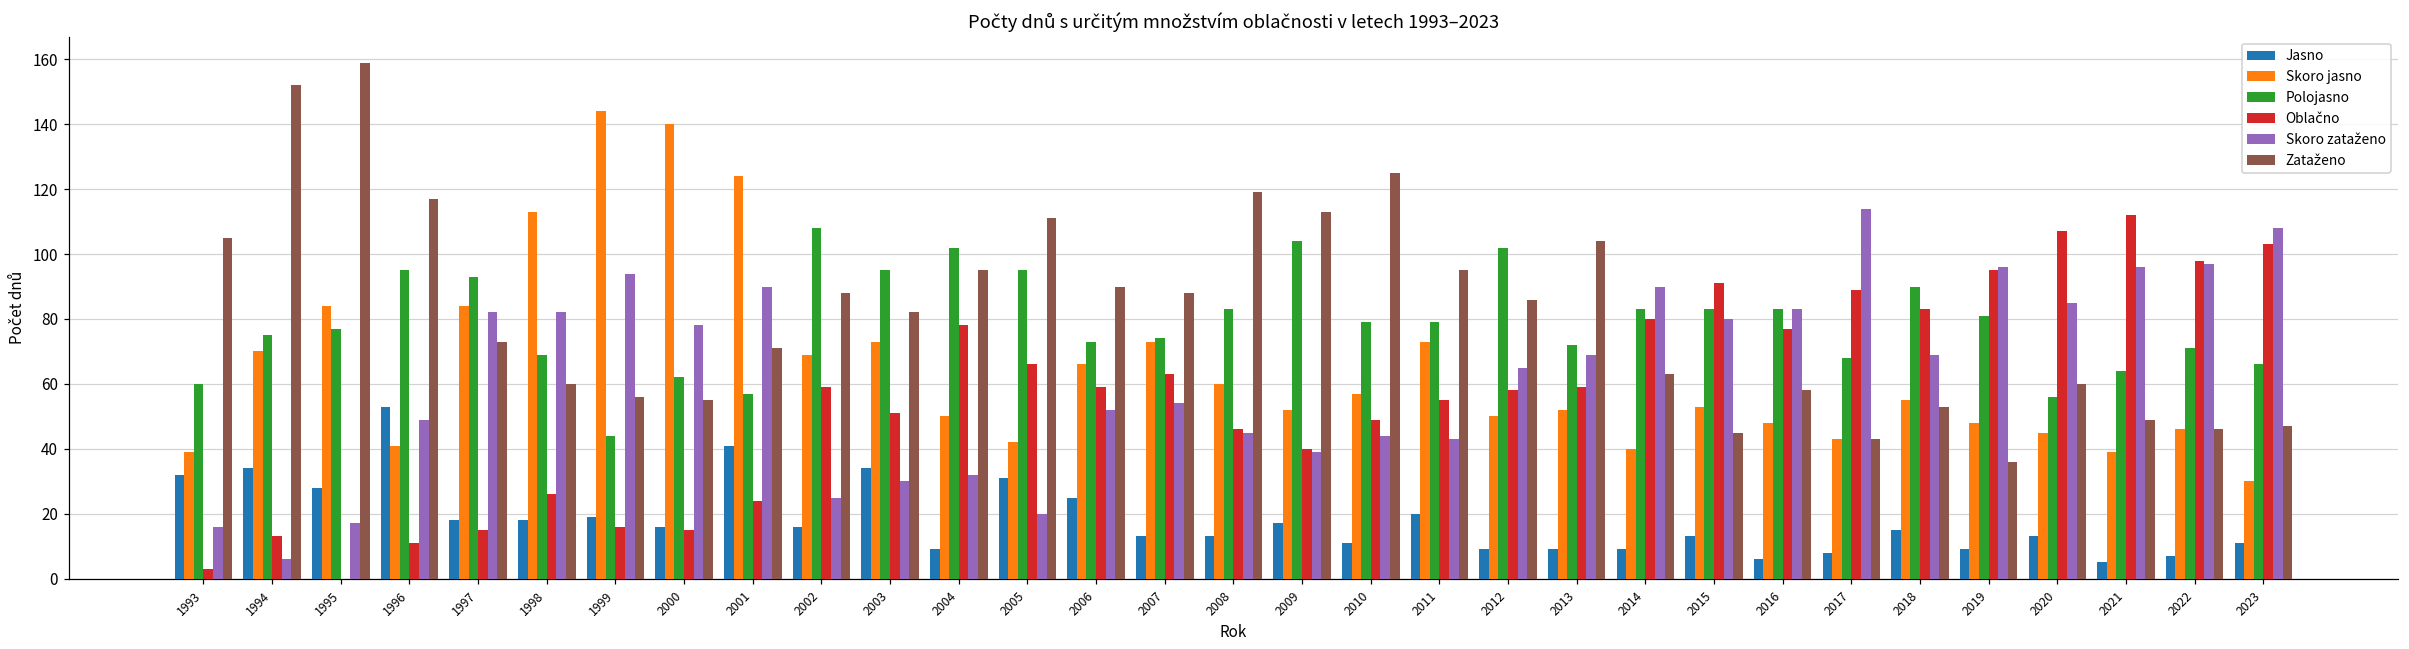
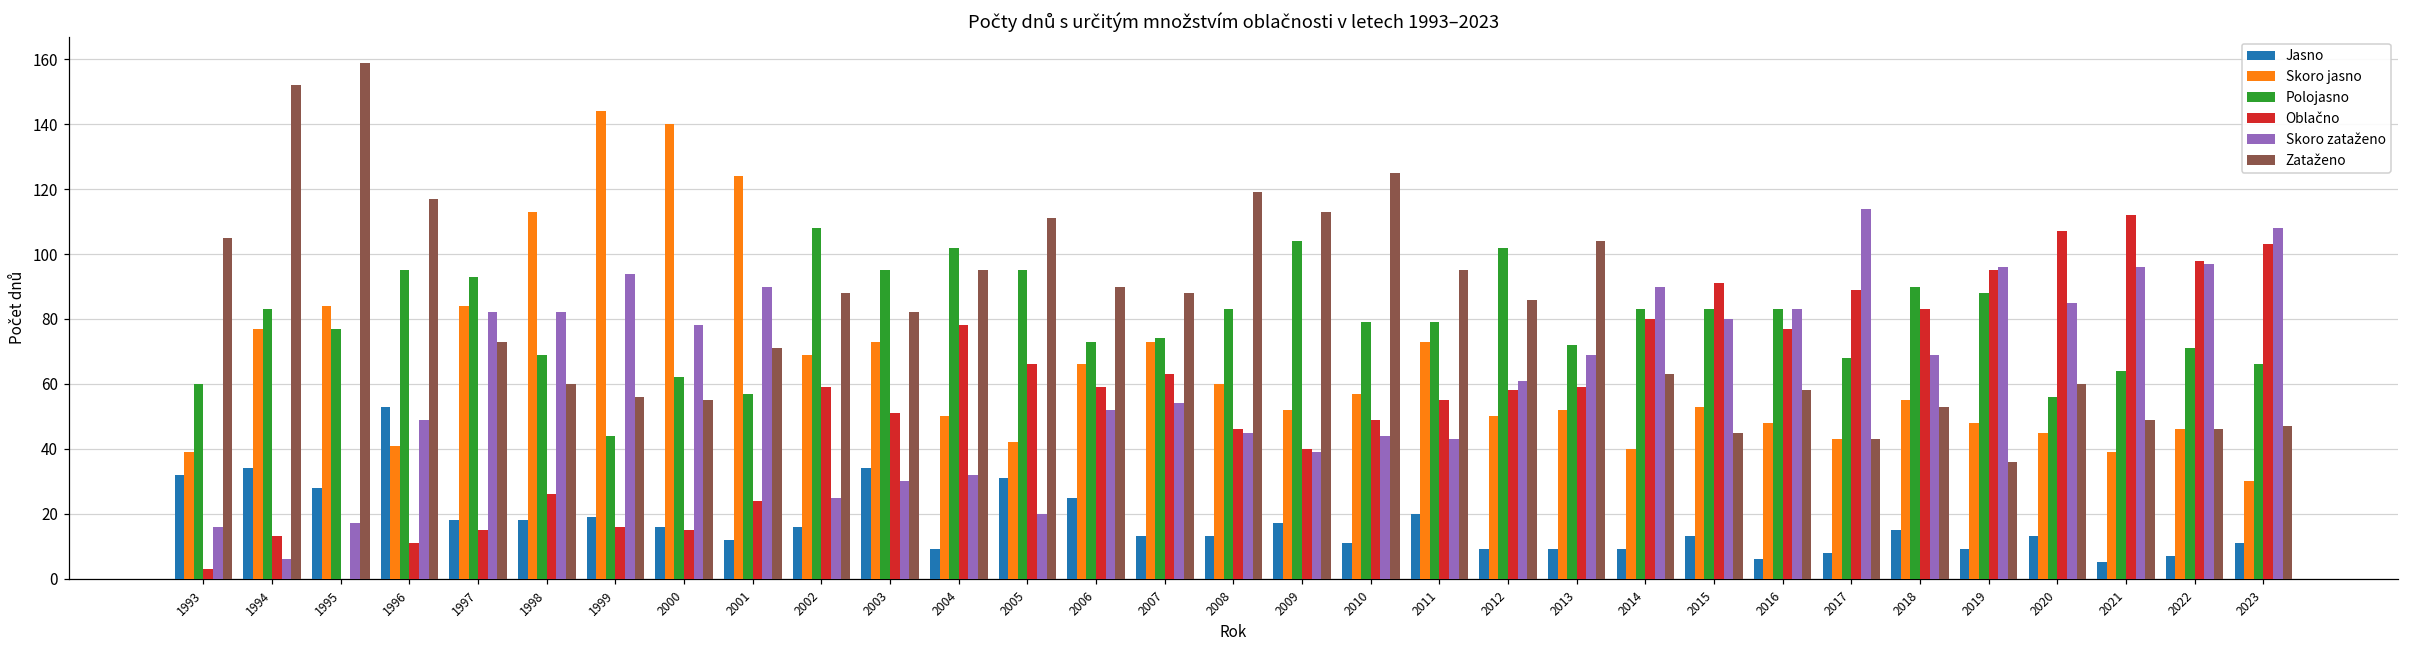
  {
    "Jasno": {
      "1993": 32,
      "1994": 34,
      "1995": 28,
      "1996": 53,
      "1997": 18,
      "1998": 18,
      "1999": 19,
      "2000": 16,
-     "2001": 41,
+     "2001": 12,
      "2002": 16,
      "2003": 34,
      "2004": 9,
      "2005": 31,
      "2006": 25,
      "2007": 13,
      "2008": 13,
      "2009": 17,
      "2010": 11,
      "2011": 20,
      "2012": 9,
      "2013": 9,
      "2014": 9,
      "2015": 13,
      "2016": 6,
      "2017": 8,
      "2018": 15,
      "2019": 9,
      "2020": 13,
      "2021": 5,
      "2022": 7,
      "2023": 11
    },
    "Skoro jasno": {
      "1993": 39,
-     "1994": 70,
+     "1994": 77,
      "1995": 84,
      "1996": 41,
      "1997": 84,
      "1998": 113,
      "1999": 144,
      "2000": 140,
      "2001": 124,
      "2002": 69,
      "2003": 73,
      "2004": 50,
      "2005": 42,
      "2006": 66,
      "2007": 73,
      "2008": 60,
      "2009": 52,
      "2010": 57,
      "2011": 73,
      "2012": 50,
      "2013": 52,
      "2014": 40,
      "2015": 53,
      "2016": 48,
      "2017": 43,
      "2018": 55,
      "2019": 48,
      "2020": 45,
      "2021": 39,
      "2022": 46,
      "2023": 30
    },
    "Polojasno": {
      "1993": 60,
-     "1994": 75,
+     "1994": 83,
      "1995": 77,
      "1996": 95,
      "1997": 93,
      "1998": 69,
      "1999": 44,
      "2000": 62,
      "2001": 57,
      "2002": 108,
      "2003": 95,
      "2004": 102,
      "2005": 95,
      "2006": 73,
      "2007": 74,
      "2008": 83,
      "2009": 104,
      "2010": 79,
      "2011": 79,
      "2012": 102,
      "2013": 72,
      "2014": 83,
      "2015": 83,
      "2016": 83,
      "2017": 68,
      "2018": 90,
-     "2019": 81,
+     "2019": 88,
      "2020": 56,
      "2021": 64,
      "2022": 71,
      "2023": 66
    },
    "Oblačno": {
      "1993": 3,
      "1994": 13,
      "1995": 0,
      "1996": 11,
      "1997": 15,
      "1998": 26,
      "1999": 16,
      "2000": 15,
      "2001": 24,
      "2002": 59,
      "2003": 51,
      "2004": 78,
      "2005": 66,
      "2006": 59,
      "2007": 63,
      "2008": 46,
      "2009": 40,
      "2010": 49,
      "2011": 55,
      "2012": 58,
      "2013": 59,
      "2014": 80,
      "2015": 91,
      "2016": 77,
      "2017": 89,
      "2018": 83,
      "2019": 95,
      "2020": 107,
      "2021": 112,
      "2022": 98,
      "2023": 103
    },
    "Skoro zataženo": {
      "1993": 16,
      "1994": 6,
      "1995": 17,
      "1996": 49,
      "1997": 82,
      "1998": 82,
      "1999": 94,
      "2000": 78,
      "2001": 90,
      "2002": 25,
      "2003": 30,
      "2004": 32,
      "2005": 20,
      "2006": 52,
      "2007": 54,
      "2008": 45,
      "2009": 39,
      "2010": 44,
      "2011": 43,
-     "2012": 65,
+     "2012": 61,
      "2013": 69,
      "2014": 90,
      "2015": 80,
      "2016": 83,
      "2017": 114,
      "2018": 69,
      "2019": 96,
      "2020": 85,
      "2021": 96,
      "2022": 97,
      "2023": 108
    },
    "Zataženo": {
      "1993": 105,
      "1994": 152,
      "1995": 159,
      "1996": 117,
      "1997": 73,
      "1998": 60,
      "1999": 56,
      "2000": 55,
      "2001": 71,
      "2002": 88,
      "2003": 82,
      "2004": 95,
      "2005": 111,
      "2006": 90,
      "2007": 88,
      "2008": 119,
      "2009": 113,
      "2010": 125,
      "2011": 95,
      "2012": 86,
      "2013": 104,
      "2014": 63,
      "2015": 45,
      "2016": 58,
      "2017": 43,
      "2018": 53,
      "2019": 36,
      "2020": 60,
      "2021": 49,
      "2022": 46,
      "2023": 47
    }
  }
